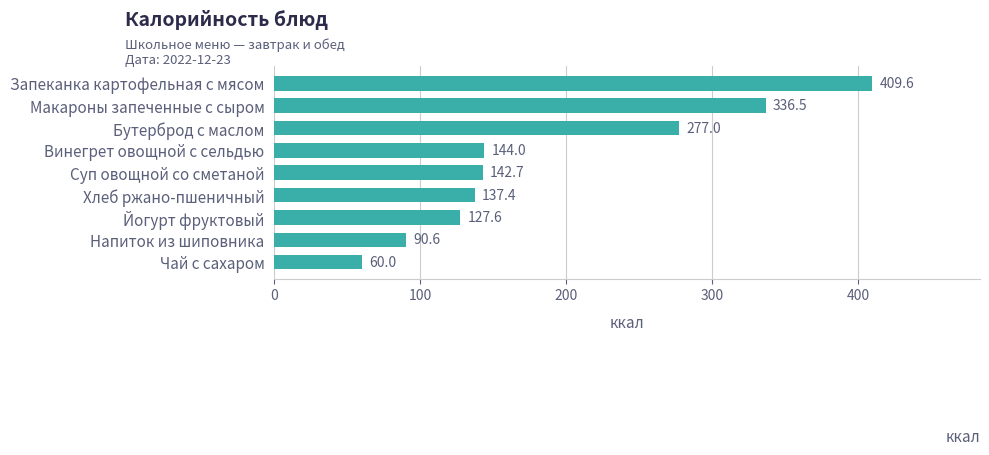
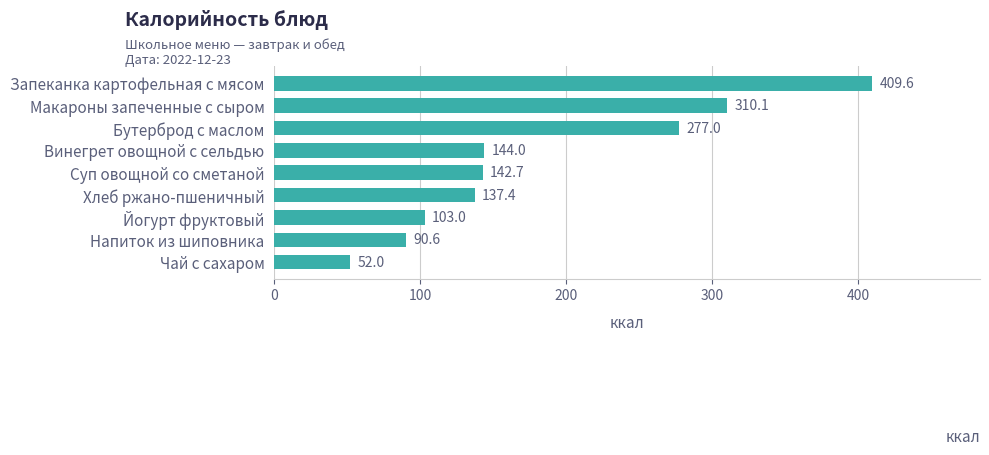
  {
    "Запеканка картофельная с мясом": 409.6,
-   "Макароны запеченные с сыром": 336.5,
+   "Макароны запеченные с сыром": 310.1,
    "Бутерброд с маслом": 277.0,
    "Винегрет овощной с сельдью": 144.0,
    "Суп овощной со сметаной": 142.7,
    "Хлеб ржано-пшеничный": 137.4,
-   "Йогурт фруктовый": 127.6,
+   "Йогурт фруктовый": 103.0,
    "Напиток из шиповника": 90.6,
-   "Чай с сахаром": 60.0
+   "Чай с сахаром": 52.0
  }
